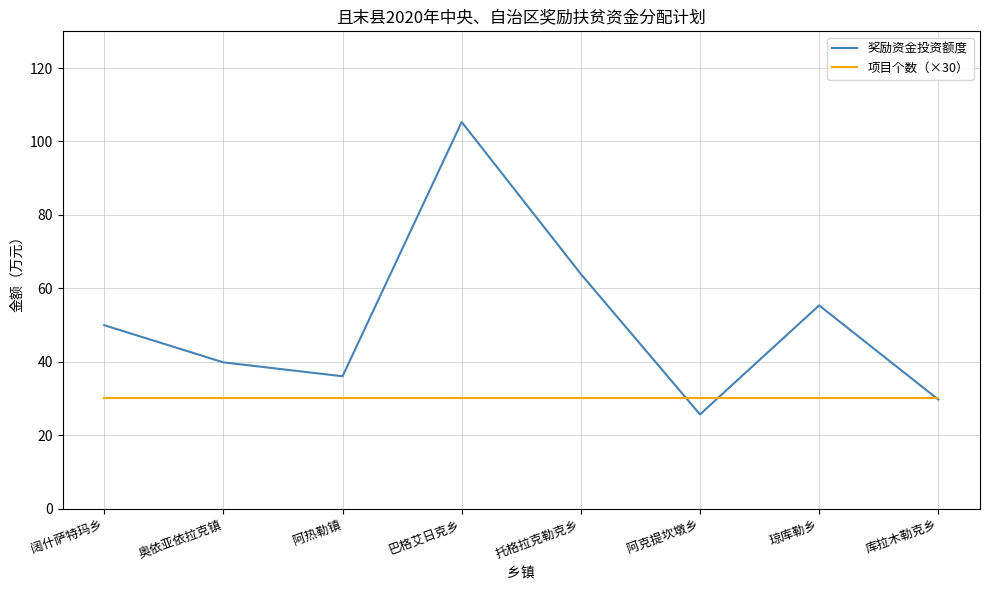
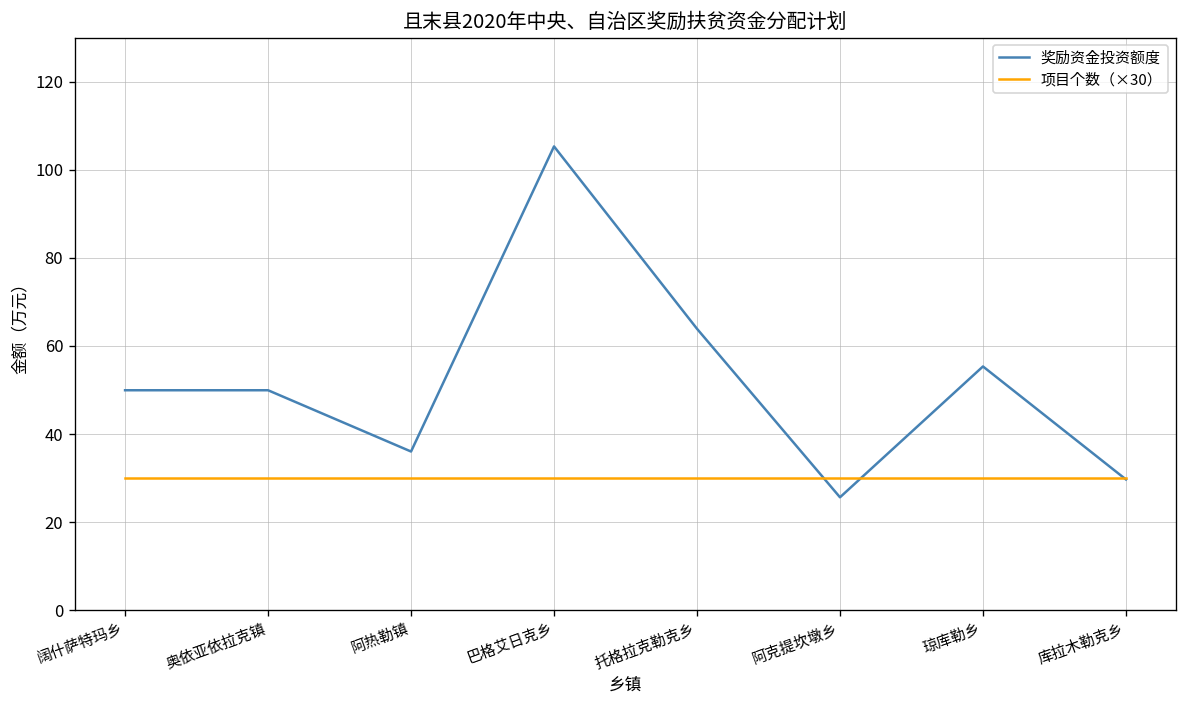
  {
    "奖励资金投资额度": {
      "阔什萨特玛乡": 50,
-     "奥依亚依拉克镇": 40,
+     "奥依亚依拉克镇": 50,
      "阿热勒镇": 36,
      "巴格艾日克乡": 105,
      "托格拉克勒克乡": 64,
      "阿克提坎墩乡": 26,
      "琼库勒乡": 55
    },
    "项目个数（×30）": {
      "阔什萨特玛乡": 30,
      "奥依亚依拉克镇": 30,
      "阿热勒镇": 30,
      "巴格艾日克乡": 30,
      "托格拉克勒克乡": 30,
      "阿克提坎墩乡": 30,
      "琼库勒乡": 30
    }
  }
